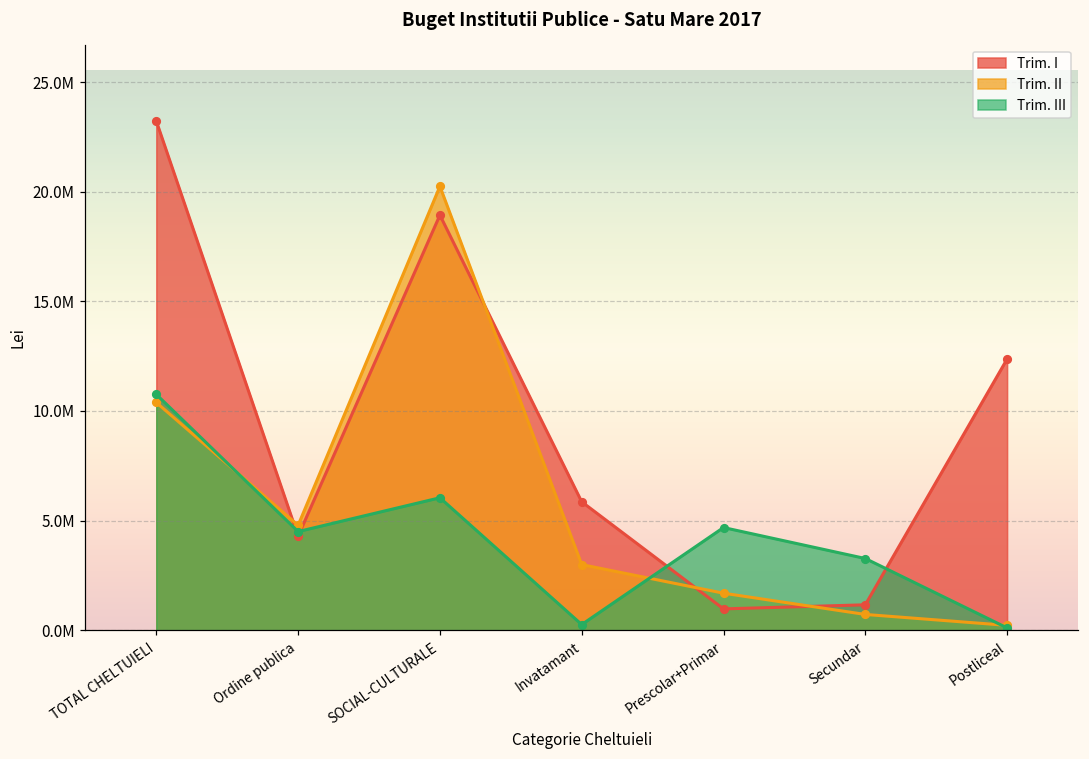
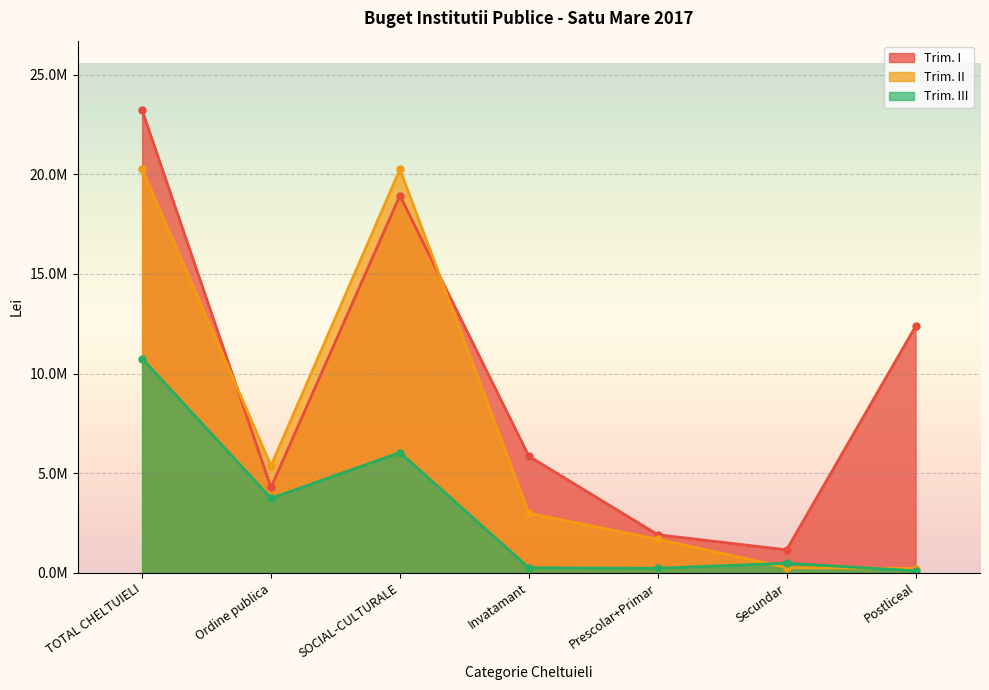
  {
    "Trim. I": {
      "TOTAL CHELTUIELI": 23200000,
      "Ordine publica": 4300000,
      "SOCIAL-CULTURALE": 18900000,
      "Invatamant": 5900000,
-     "Prescolar+Primar": 1000000,
+     "Prescolar+Primar": 1900000,
      "Secundar": 1200000,
      "Postliceal": 12400000
    },
    "Trim. II": {
-     "TOTAL CHELTUIELI": 10400000,
-     "Ordine publica": 4800000,
+     "TOTAL CHELTUIELI": 20300000,
+     "Ordine publica": 5400000,
      "SOCIAL-CULTURALE": 20200000,
      "Invatamant": 3000000,
      "Prescolar+Primar": 1700000,
-     "Secundar": 700000
+     "Secundar": 300000
    },
    "Trim. III": {
      "TOTAL CHELTUIELI": 10800000,
-     "Ordine publica": 4500000,
+     "Ordine publica": 3700000,
      "SOCIAL-CULTURALE": 6000000,
      "Invatamant": 300000,
-     "Prescolar+Primar": 4700000,
-     "Secundar": 3300000
+     "Prescolar+Primar": 200000,
+     "Secundar": 500000
    }
  }
